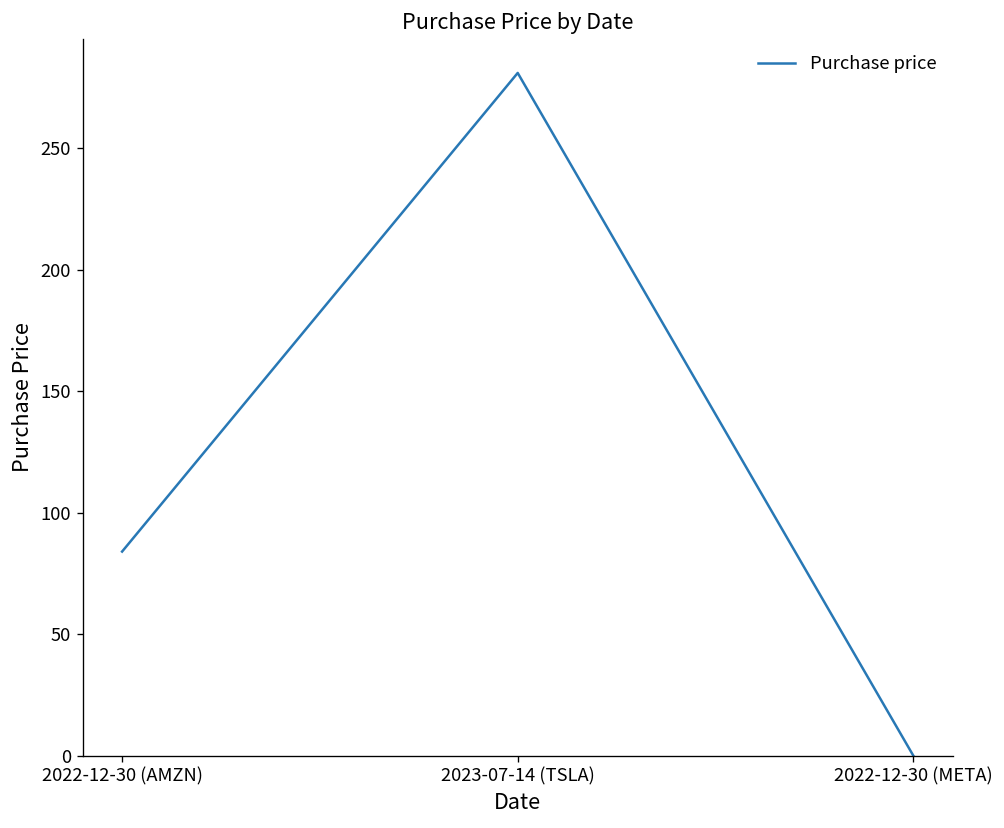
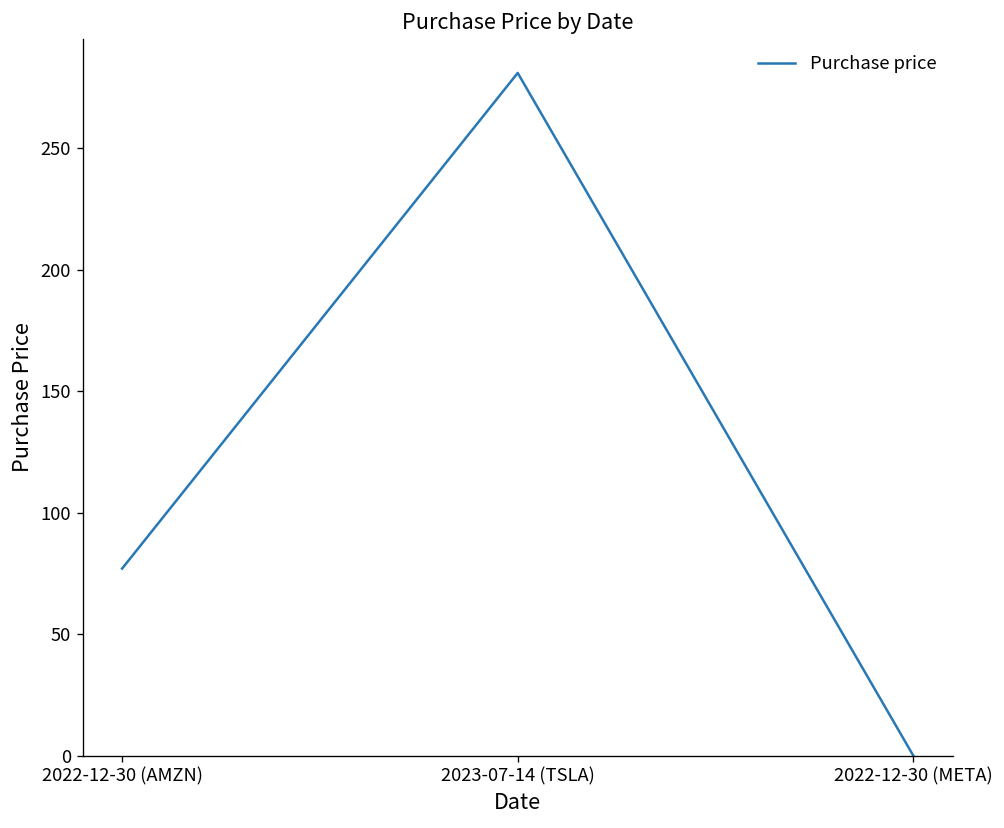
  {
-   "2022-12-30 (AMZN)": 84,
+   "2022-12-30 (AMZN)": 77,
    "2023-07-14 (TSLA)": 281,
    "2022-12-30 (META)": 0
  }
